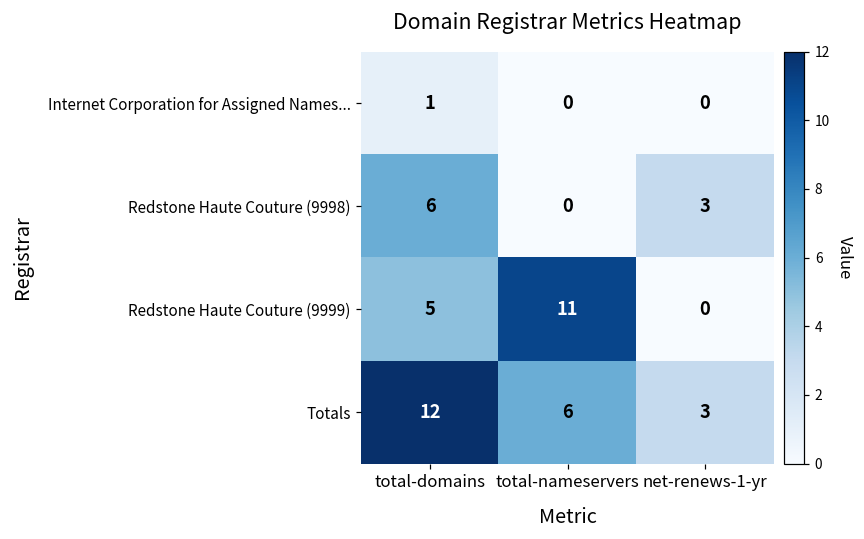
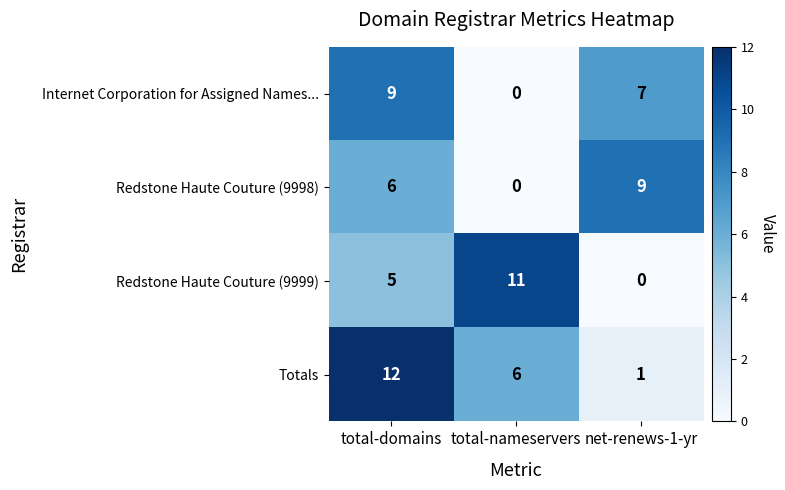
  {
    "Internet Corporation for Assigned Names...": {
-     "total-domains": 1,
+     "total-domains": 9,
      "total-nameservers": 0,
-     "net-renews-1-yr": 0
+     "net-renews-1-yr": 7
    },
    "Redstone Haute Couture (9998)": {
      "total-domains": 6,
      "total-nameservers": 0,
-     "net-renews-1-yr": 3
+     "net-renews-1-yr": 9
    },
    "Redstone Haute Couture (9999)": {
      "total-domains": 5,
      "total-nameservers": 11,
      "net-renews-1-yr": 0
    },
    "Totals": {
      "total-domains": 12,
      "total-nameservers": 6,
-     "net-renews-1-yr": 3
+     "net-renews-1-yr": 1
    }
  }
